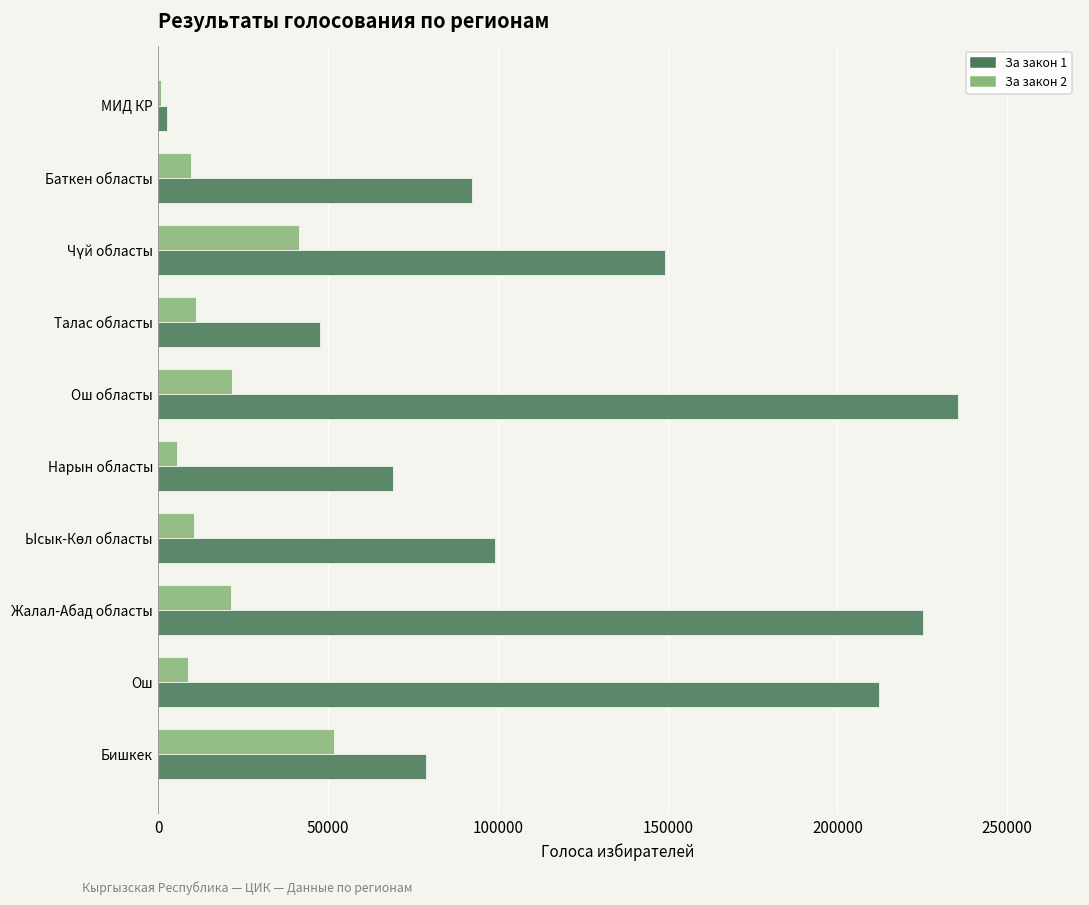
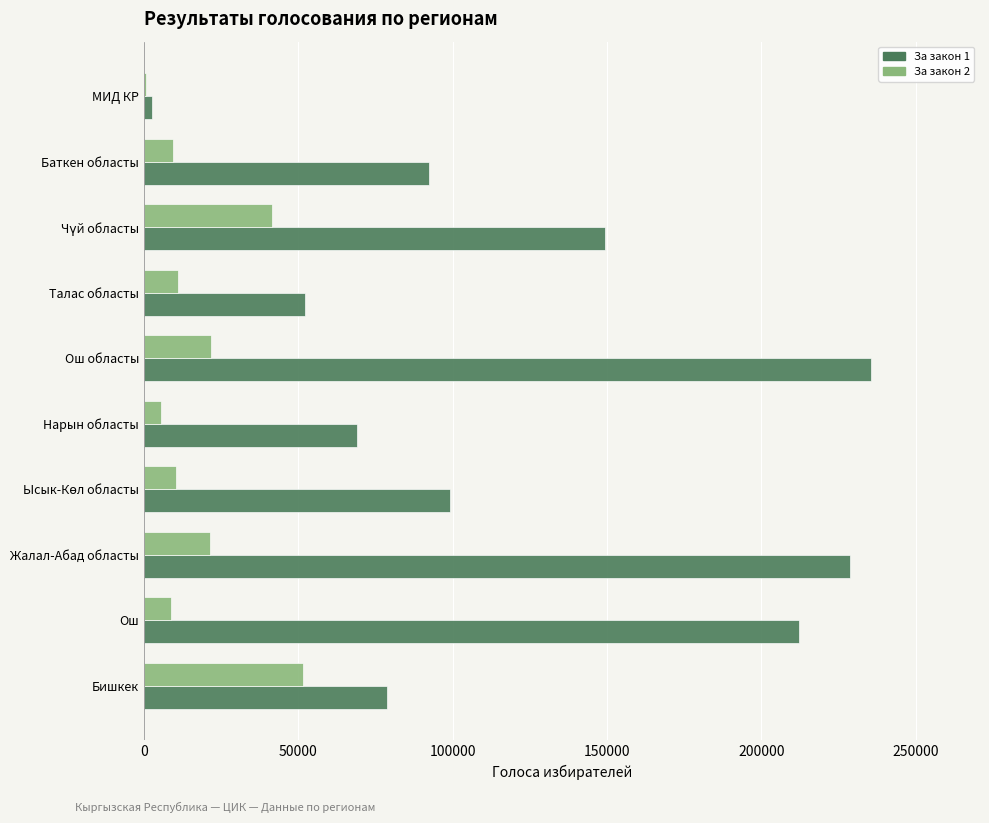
  {
    "За закон 1": {
      "МИД КР": 2000,
      "Баткен областы": 92000,
      "Чүй областы": 149000,
-     "Талас областы": 48000,
+     "Талас областы": 52000,
      "Ош областы": 236000,
      "Нарын областы": 69000,
      "Ысык-Көл областы": 99000,
-     "Жалал-Абад областы": 225000,
+     "Жалал-Абад областы": 229000,
      "Ош": 212000,
      "Бишкек": 79000
    },
    "За закон 2": {
      "Баткен областы": 10000,
      "Чүй областы": 41000,
      "Талас областы": 11000,
      "Ош областы": 22000,
      "Нарын областы": 6000,
      "Ысык-Көл областы": 10000,
      "Жалал-Абад областы": 21000,
      "Ош": 9000,
      "Бишкек": 52000
    }
  }
